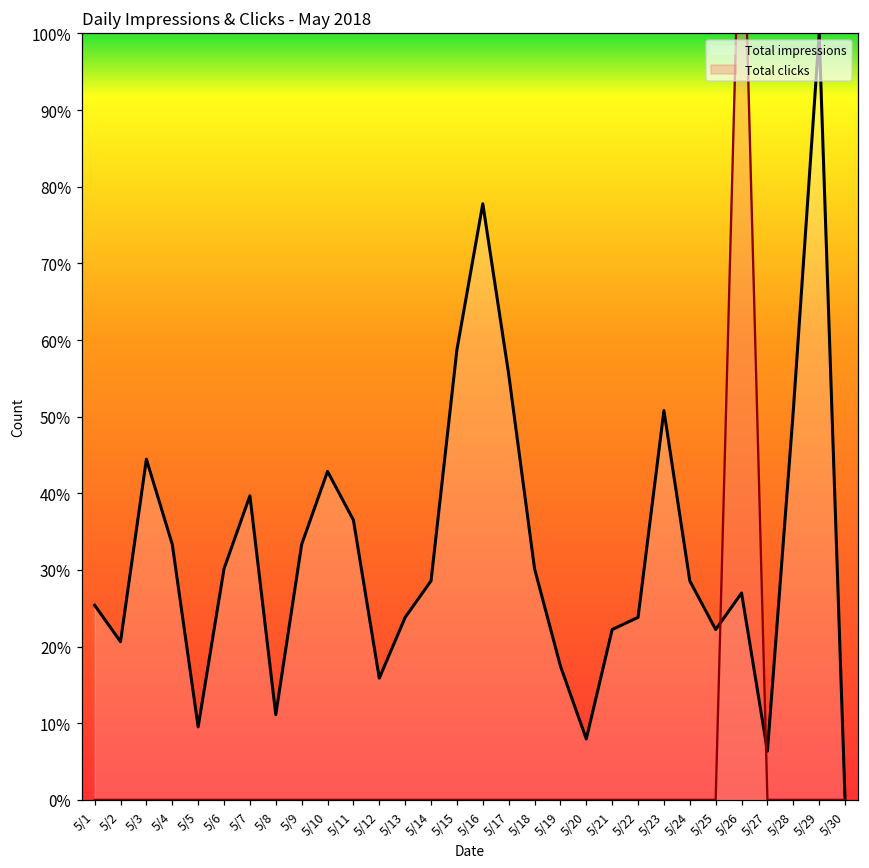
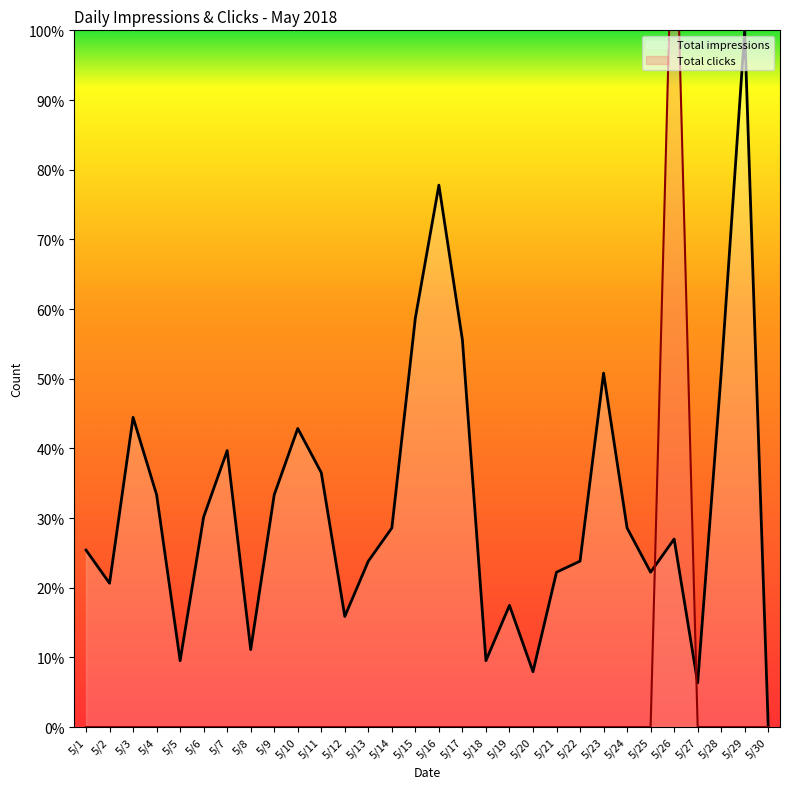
  {
    "Total impressions": {
      "5/1": "25%",
      "5/2": "21%",
      "5/3": "44%",
      "5/4": "33%",
      "5/5": "10%",
      "5/6": "30%",
      "5/7": "40%",
      "5/8": "11%",
      "5/9": "33%",
      "5/10": "43%",
      "5/11": "37%",
      "5/12": "16%",
      "5/13": "24%",
      "5/14": "29%",
      "5/15": "59%",
      "5/16": "78%",
      "5/17": "56%",
-     "5/18": "30%",
+     "5/18": "10%",
      "5/19": "17%",
      "5/20": "8%",
      "5/21": "22%",
      "5/22": "24%",
      "5/23": "51%",
      "5/24": "29%",
      "5/25": "22%",
      "5/26": "27%",
      "5/27": "6%",
      "5/28": "51%",
      "5/29": "100%"
    },
    "Total clicks": {
      "5/1": "0%",
      "5/2": "0%",
      "5/3": "0%",
      "5/4": "0%",
      "5/5": "0%",
      "5/6": "0%",
      "5/7": "0%",
      "5/8": "0%",
      "5/9": "0%",
      "5/10": "0%",
      "5/11": "0%",
      "5/12": "0%",
      "5/13": "0%",
      "5/14": "0%",
      "5/15": "0%",
      "5/16": "0%",
      "5/17": "0%",
      "5/18": "0%",
      "5/19": "0%",
      "5/20": "0%",
      "5/21": "0%",
      "5/22": "0%",
      "5/23": "0%",
      "5/24": "0%",
      "5/25": "0%",
      "5/27": "0%",
      "5/28": "0%",
      "5/29": "0%"
    }
  }
